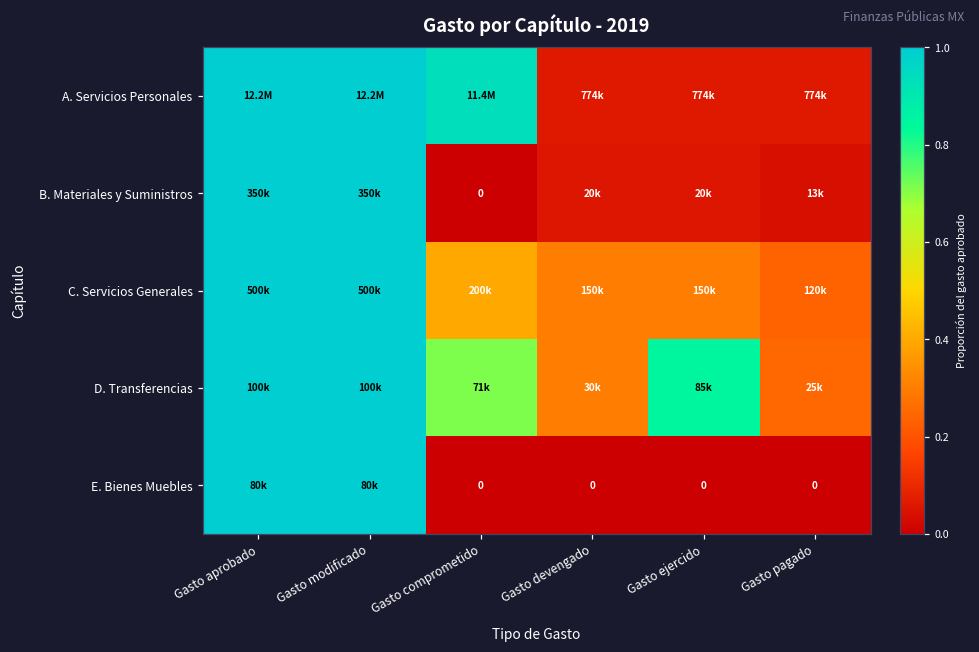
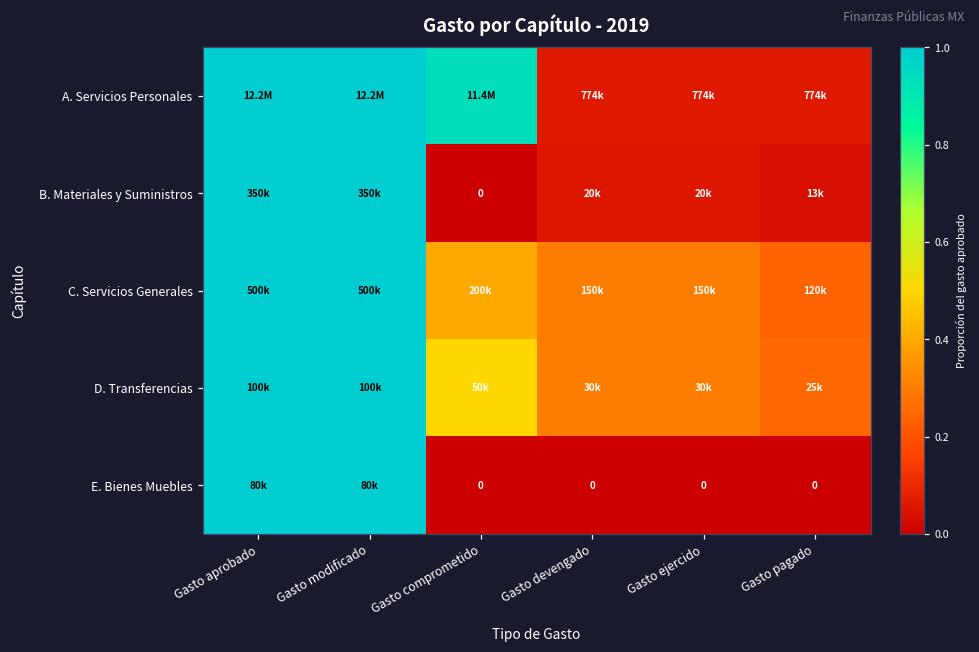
  {
    "A. Servicios Personales": {
      "Gasto aprobado": "12.2M",
      "Gasto modificado": "12.2M",
      "Gasto comprometido": "11.4M",
      "Gasto devengado": "774k",
      "Gasto ejercido": "774k",
      "Gasto pagado": "774k"
    },
    "B. Materiales y Suministros": {
      "Gasto aprobado": "350k",
      "Gasto modificado": "350k",
      "Gasto comprometido": "0",
      "Gasto devengado": "20k",
      "Gasto ejercido": "20k",
      "Gasto pagado": "13k"
    },
    "C. Servicios Generales": {
      "Gasto aprobado": "500k",
      "Gasto modificado": "500k",
      "Gasto comprometido": "200k",
      "Gasto devengado": "150k",
      "Gasto ejercido": "150k",
      "Gasto pagado": "120k"
    },
    "D. Transferencias": {
      "Gasto aprobado": "100k",
      "Gasto modificado": "100k",
-     "Gasto comprometido": "71k",
+     "Gasto comprometido": "50k",
      "Gasto devengado": "30k",
-     "Gasto ejercido": "85k",
+     "Gasto ejercido": "30k",
      "Gasto pagado": "25k"
    },
    "E. Bienes Muebles": {
      "Gasto aprobado": "80k",
      "Gasto modificado": "80k",
      "Gasto comprometido": "0",
      "Gasto devengado": "0",
      "Gasto ejercido": "0",
      "Gasto pagado": "0"
    }
  }
